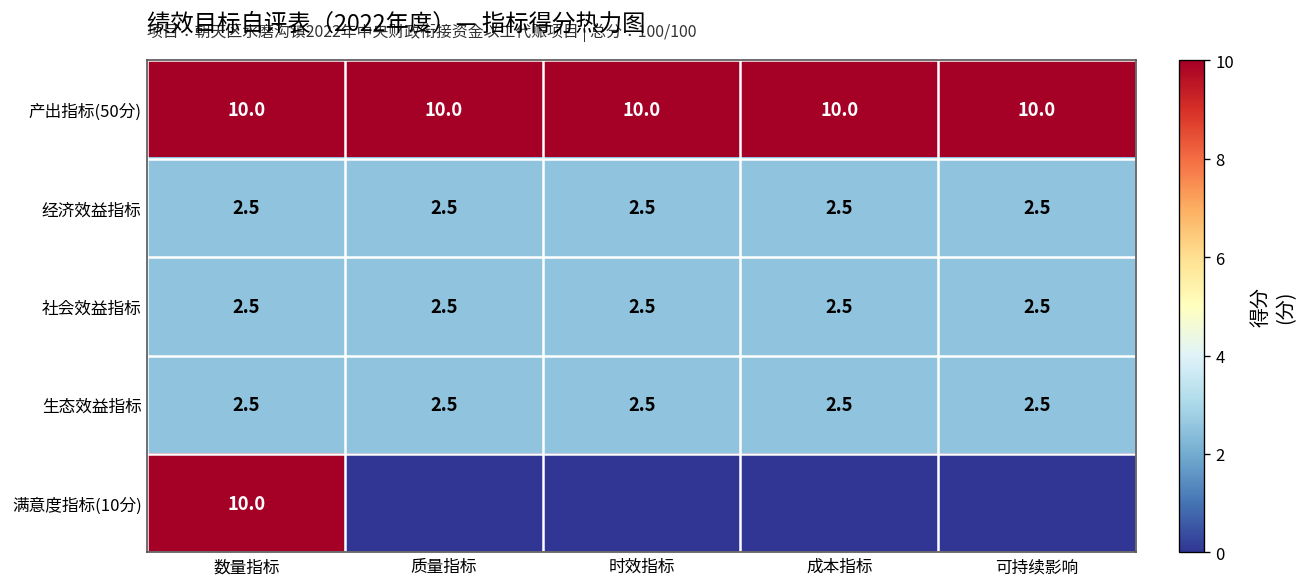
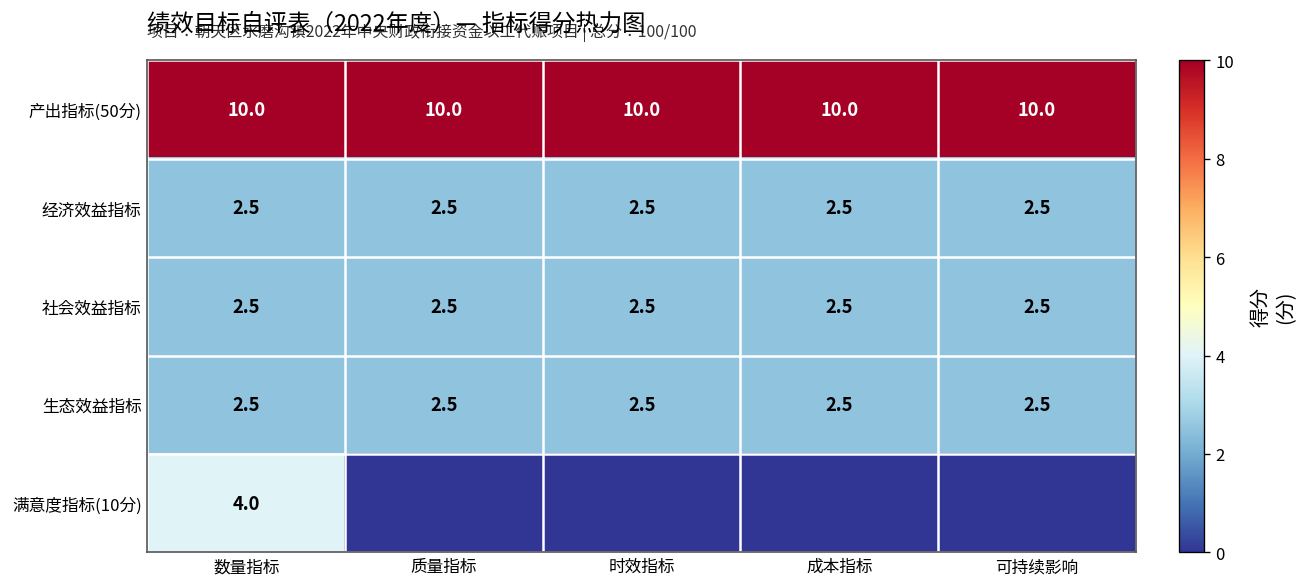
  {
    "产出指标(50分)": {
      "数量指标": 10.0,
      "质量指标": 10.0,
      "时效指标": 10.0,
      "成本指标": 10.0,
      "可持续影响": 10.0
    },
    "经济效益指标": {
      "数量指标": 2.5,
      "质量指标": 2.5,
      "时效指标": 2.5,
      "成本指标": 2.5,
      "可持续影响": 2.5
    },
    "社会效益指标": {
      "数量指标": 2.5,
      "质量指标": 2.5,
      "时效指标": 2.5,
      "成本指标": 2.5,
      "可持续影响": 2.5
    },
    "生态效益指标": {
      "数量指标": 2.5,
      "质量指标": 2.5,
      "时效指标": 2.5,
      "成本指标": 2.5,
      "可持续影响": 2.5
    },
    "满意度指标(10分)": {
-     "数量指标": 10.0
+     "数量指标": 4.0
    }
  }
